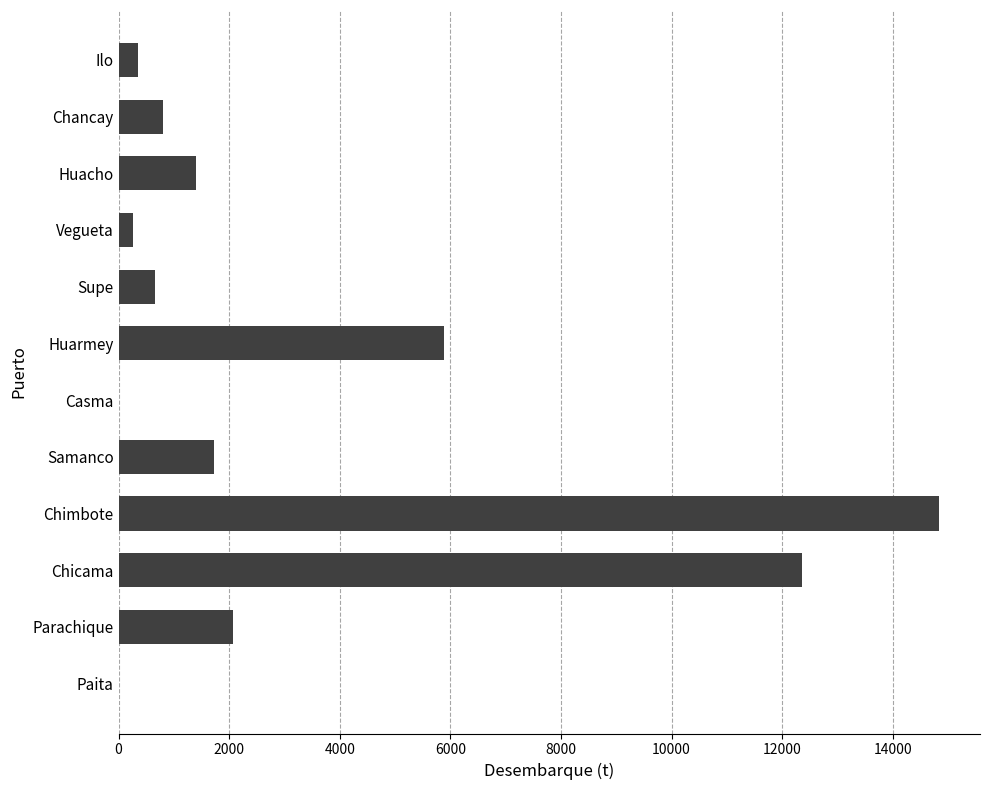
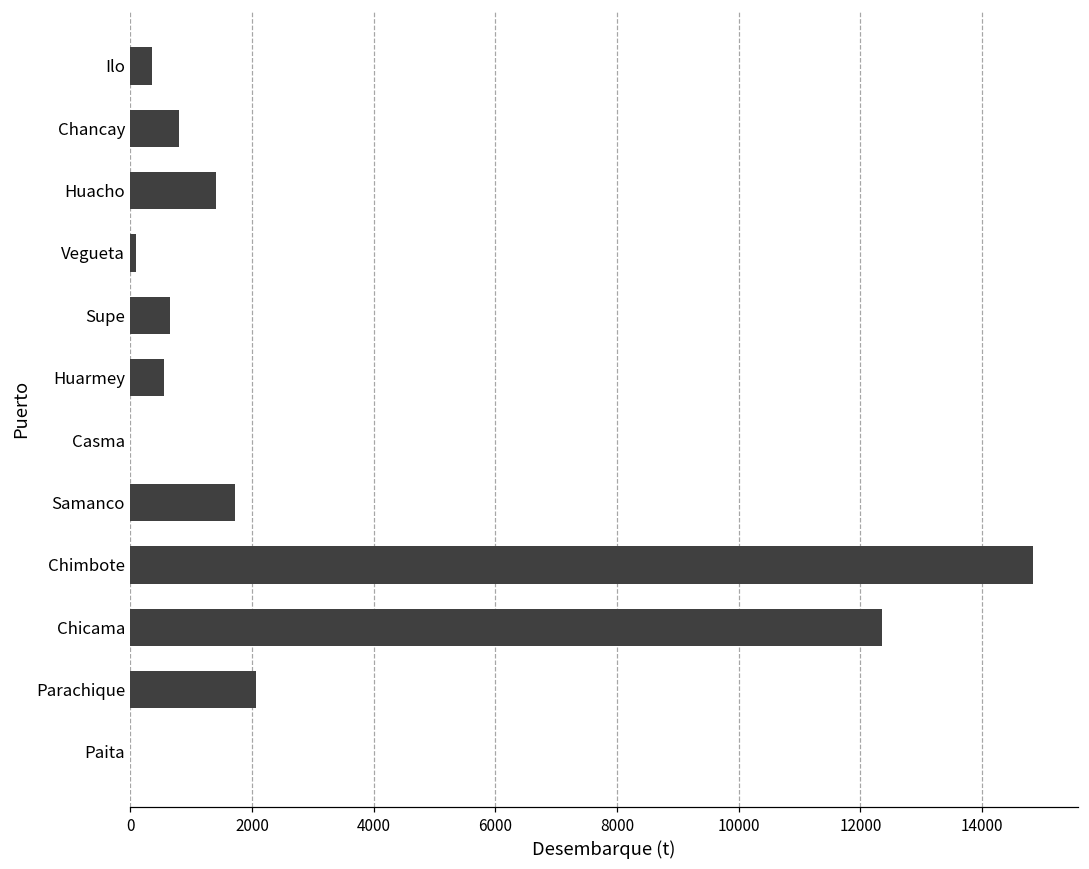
  {
    "Ilo": 300,
    "Chancay": 800,
    "Huacho": 1400,
-   "Vegueta": 300,
+   "Vegueta": 100,
    "Supe": 700,
-   "Huarmey": 5900,
+   "Huarmey": 600,
    "Casma": 0,
    "Samanco": 1700,
    "Chimbote": 14800,
    "Chicama": 12400,
    "Parachique": 2100,
    "Paita": 0
  }
